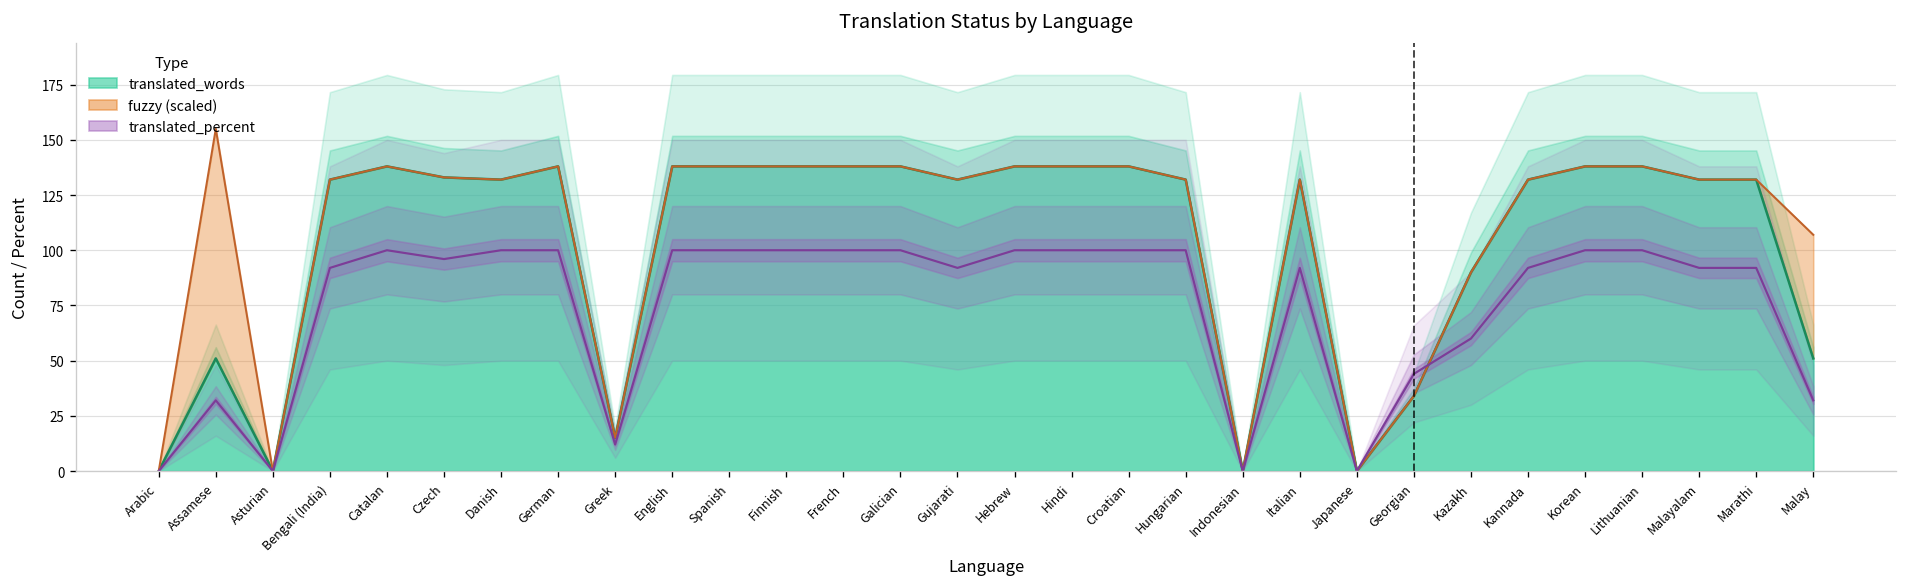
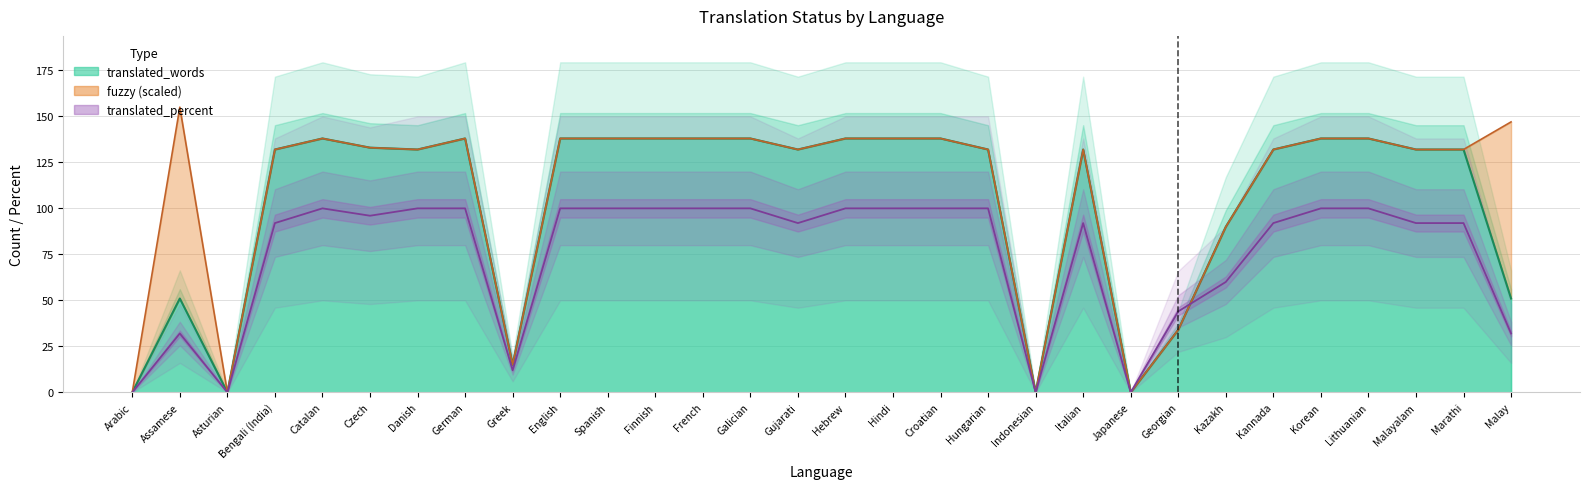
  {
    "fuzzy (scaled)": {
      "Assamese": 155,
-     "Malay": 56
+     "Malay": 96
    }
  }
